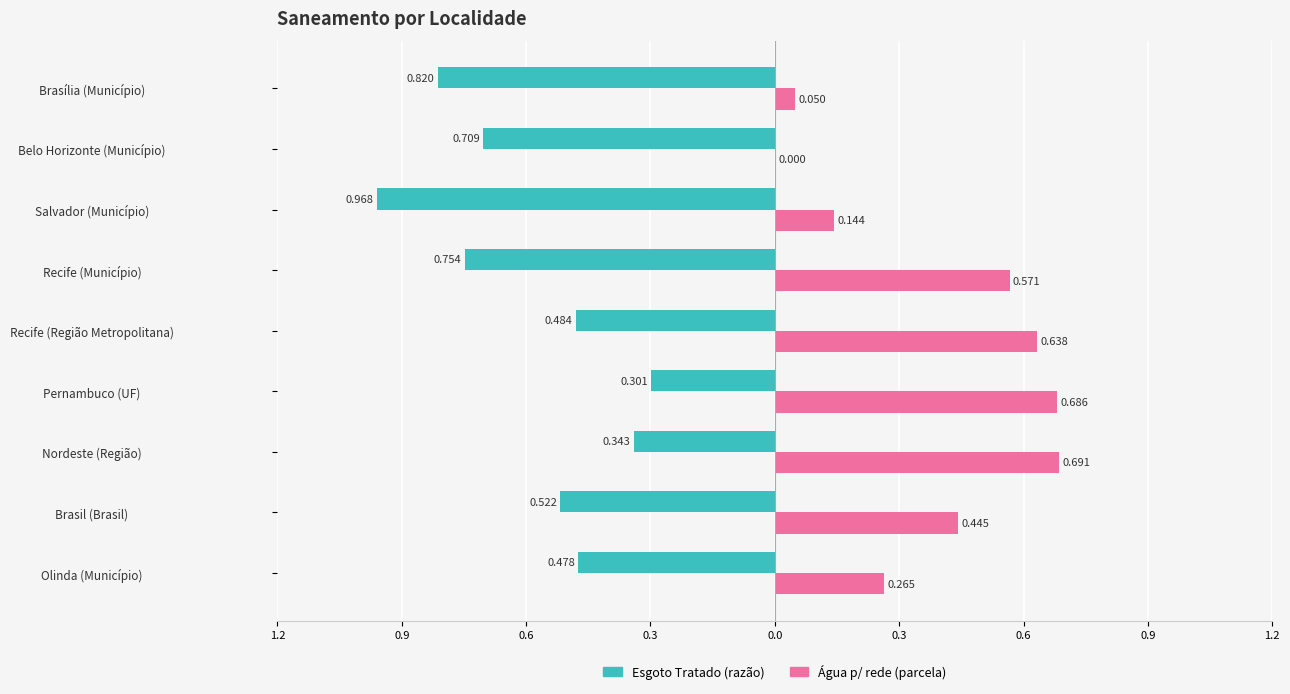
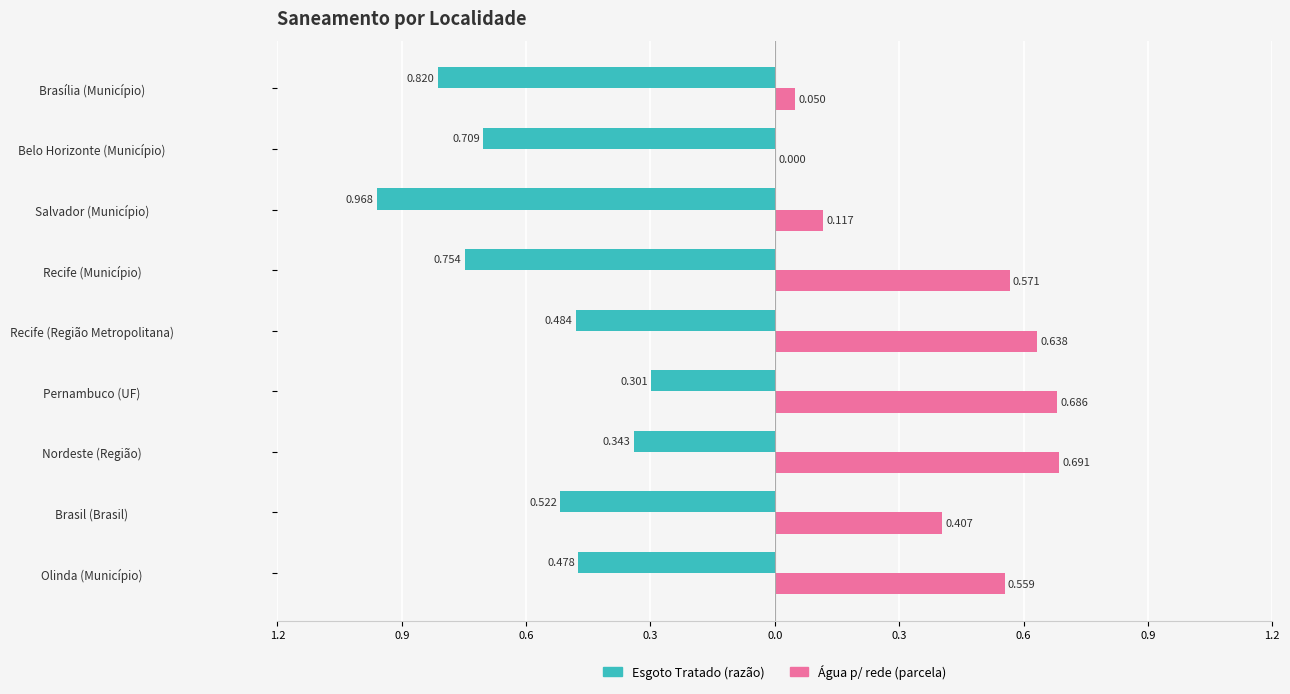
  {
    "Água p/ rede (parcela)": {
      "Brasília (Município)": 0.050,
      "Belo Horizonte (Município)": 0.000,
-     "Salvador (Município)": 0.144,
+     "Salvador (Município)": 0.117,
      "Recife (Município)": 0.571,
      "Recife (Região Metropolitana)": 0.638,
      "Pernambuco (UF)": 0.686,
      "Nordeste (Região)": 0.691,
-     "Brasil (Brasil)": 0.445,
-     "Olinda (Município)": 0.265
+     "Brasil (Brasil)": 0.407,
+     "Olinda (Município)": 0.559
    }
  }
